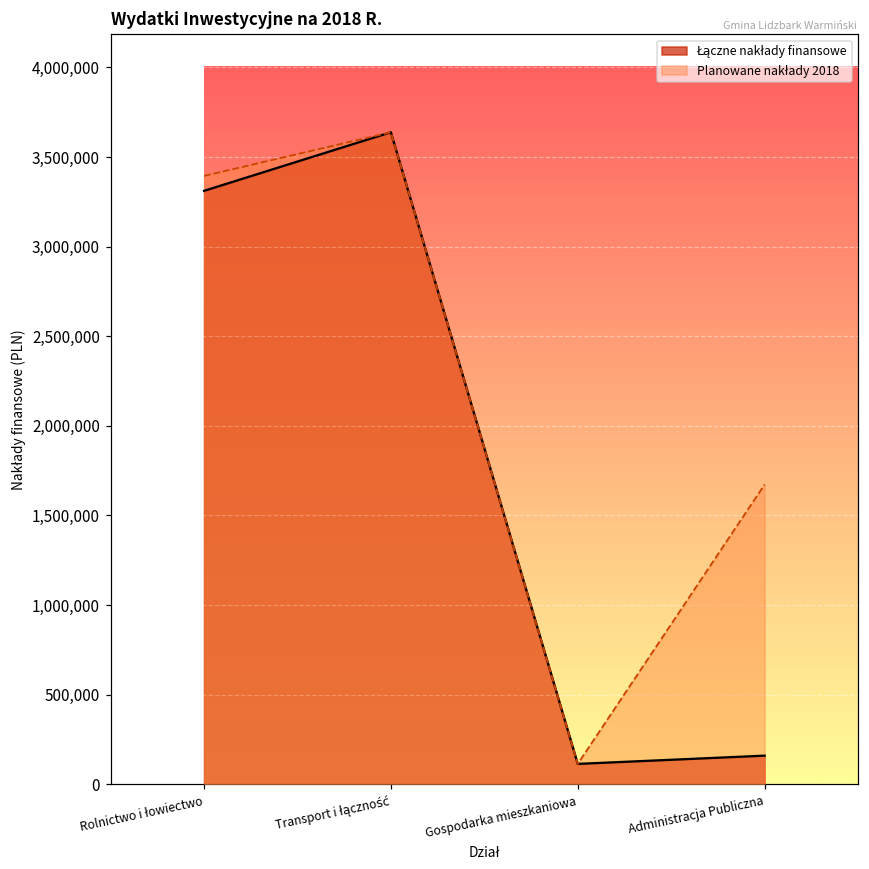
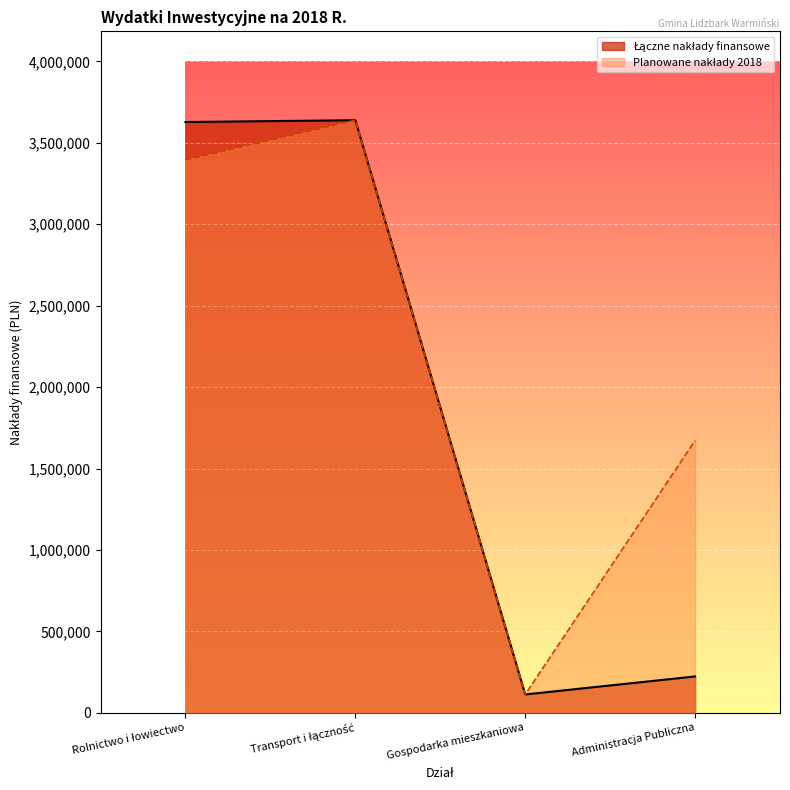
  {
    "Łączne nakłady finansowe": {
-     "Rolnictwo i łowiectwo": "3,310,000",
-     "Administracja Publiczna": "160,000"
+     "Rolnictwo i łowiectwo": "3,630,000",
+     "Administracja Publiczna": "220,000"
    },
    "Planowane nakłady 2018": {
      "Rolnictwo i łowiectwo": "3,390,000",
      "Administracja Publiczna": "1,670,000"
    }
  }
